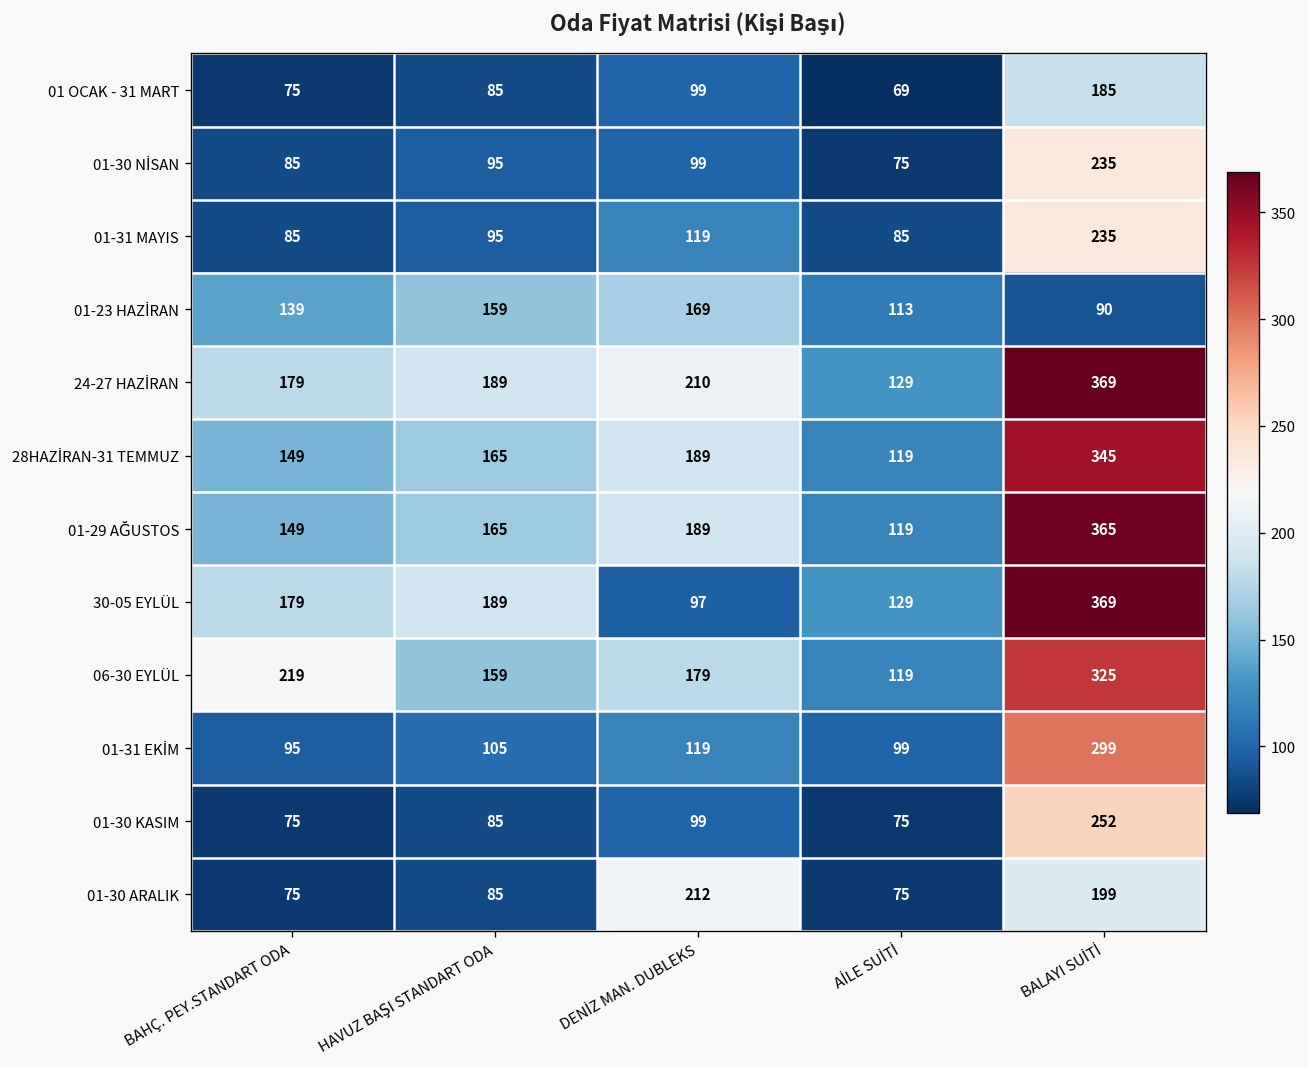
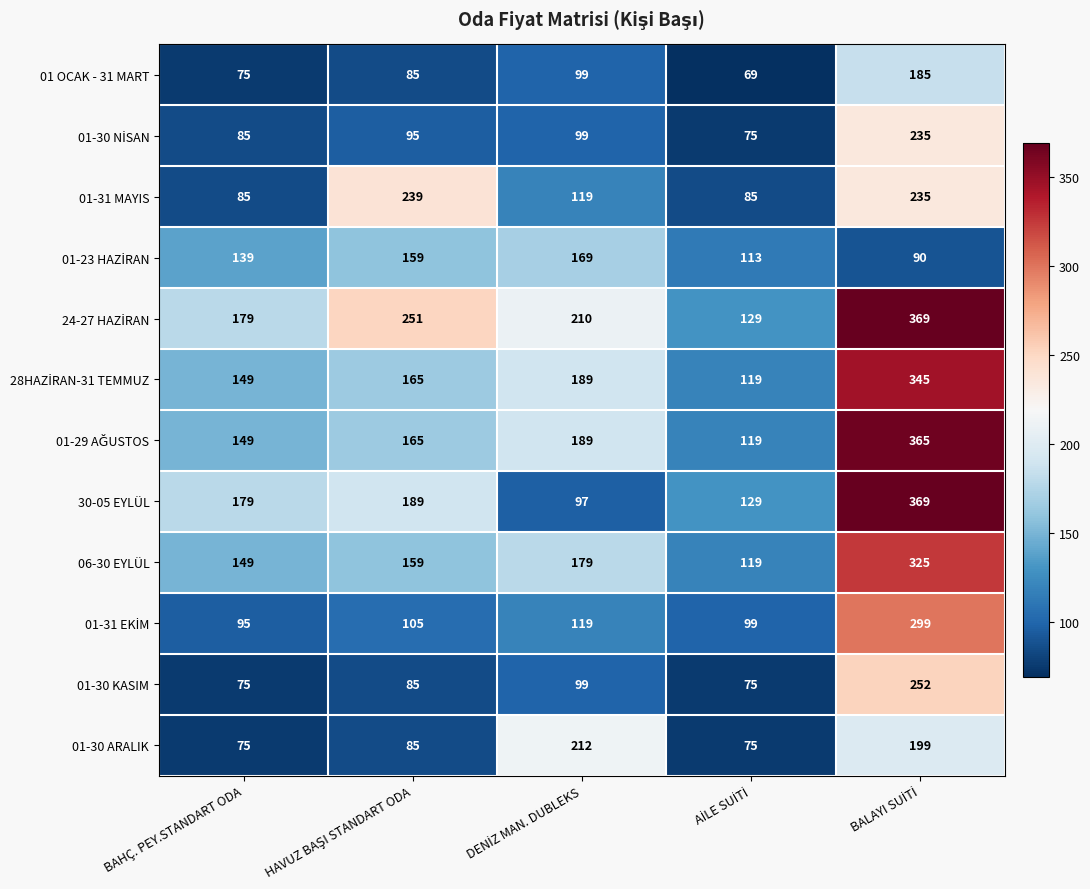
  {
    "01 OCAK - 31 MART": {
      "BAHÇ. PEY.STANDART ODA": 75,
      "HAVUZ BAŞI STANDART ODA": 85,
      "DENİZ MAN. DUBLEKS": 99,
      "AİLE SUİTİ": 69,
      "BALAYI SUİTİ": 185
    },
    "01-30 NİSAN": {
      "BAHÇ. PEY.STANDART ODA": 85,
      "HAVUZ BAŞI STANDART ODA": 95,
      "DENİZ MAN. DUBLEKS": 99,
      "AİLE SUİTİ": 75,
      "BALAYI SUİTİ": 235
    },
    "01-31 MAYIS": {
      "BAHÇ. PEY.STANDART ODA": 85,
-     "HAVUZ BAŞI STANDART ODA": 95,
+     "HAVUZ BAŞI STANDART ODA": 239,
      "DENİZ MAN. DUBLEKS": 119,
      "AİLE SUİTİ": 85,
      "BALAYI SUİTİ": 235
    },
    "01-23 HAZİRAN": {
      "BAHÇ. PEY.STANDART ODA": 139,
      "HAVUZ BAŞI STANDART ODA": 159,
      "DENİZ MAN. DUBLEKS": 169,
      "AİLE SUİTİ": 113,
      "BALAYI SUİTİ": 90
    },
    "24-27 HAZİRAN": {
      "BAHÇ. PEY.STANDART ODA": 179,
-     "HAVUZ BAŞI STANDART ODA": 189,
+     "HAVUZ BAŞI STANDART ODA": 251,
      "DENİZ MAN. DUBLEKS": 210,
      "AİLE SUİTİ": 129,
      "BALAYI SUİTİ": 369
    },
    "28HAZİRAN-31 TEMMUZ": {
      "BAHÇ. PEY.STANDART ODA": 149,
      "HAVUZ BAŞI STANDART ODA": 165,
      "DENİZ MAN. DUBLEKS": 189,
      "AİLE SUİTİ": 119,
      "BALAYI SUİTİ": 345
    },
    "01-29 AĞUSTOS": {
      "BAHÇ. PEY.STANDART ODA": 149,
      "HAVUZ BAŞI STANDART ODA": 165,
      "DENİZ MAN. DUBLEKS": 189,
      "AİLE SUİTİ": 119,
      "BALAYI SUİTİ": 365
    },
    "30-05 EYLÜL": {
      "BAHÇ. PEY.STANDART ODA": 179,
      "HAVUZ BAŞI STANDART ODA": 189,
      "DENİZ MAN. DUBLEKS": 97,
      "AİLE SUİTİ": 129,
      "BALAYI SUİTİ": 369
    },
    "06-30 EYLÜL": {
-     "BAHÇ. PEY.STANDART ODA": 219,
+     "BAHÇ. PEY.STANDART ODA": 149,
      "HAVUZ BAŞI STANDART ODA": 159,
      "DENİZ MAN. DUBLEKS": 179,
      "AİLE SUİTİ": 119,
      "BALAYI SUİTİ": 325
    },
    "01-31 EKİM": {
      "BAHÇ. PEY.STANDART ODA": 95,
      "HAVUZ BAŞI STANDART ODA": 105,
      "DENİZ MAN. DUBLEKS": 119,
      "AİLE SUİTİ": 99,
      "BALAYI SUİTİ": 299
    },
    "01-30 KASIM": {
      "BAHÇ. PEY.STANDART ODA": 75,
      "HAVUZ BAŞI STANDART ODA": 85,
      "DENİZ MAN. DUBLEKS": 99,
      "AİLE SUİTİ": 75,
      "BALAYI SUİTİ": 252
    },
    "01-30 ARALIK": {
      "BAHÇ. PEY.STANDART ODA": 75,
      "HAVUZ BAŞI STANDART ODA": 85,
      "DENİZ MAN. DUBLEKS": 212,
      "AİLE SUİTİ": 75,
      "BALAYI SUİTİ": 199
    }
  }
